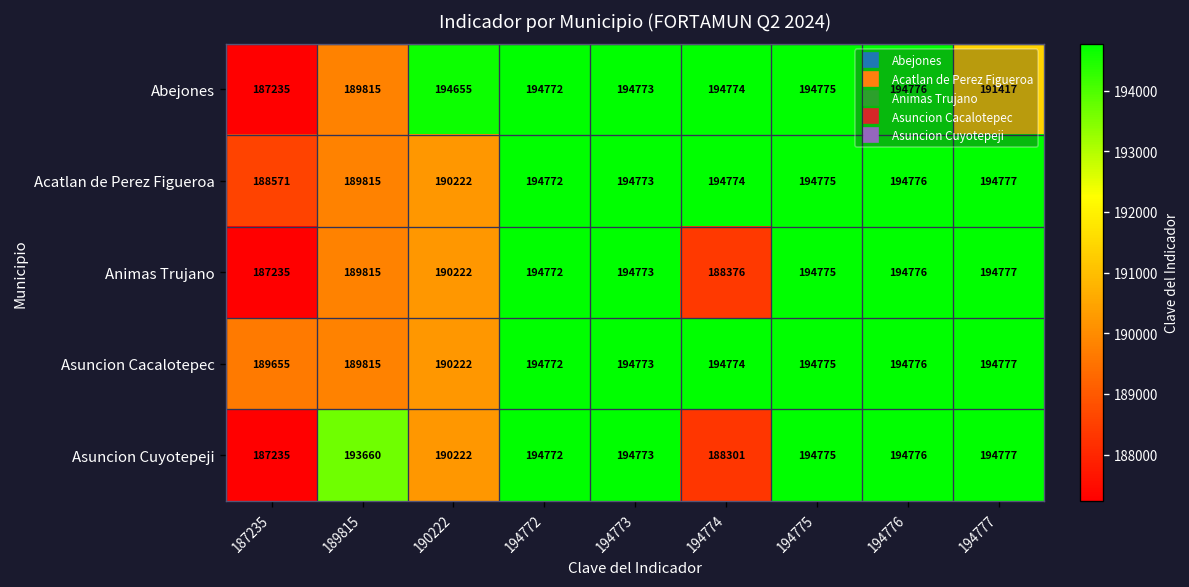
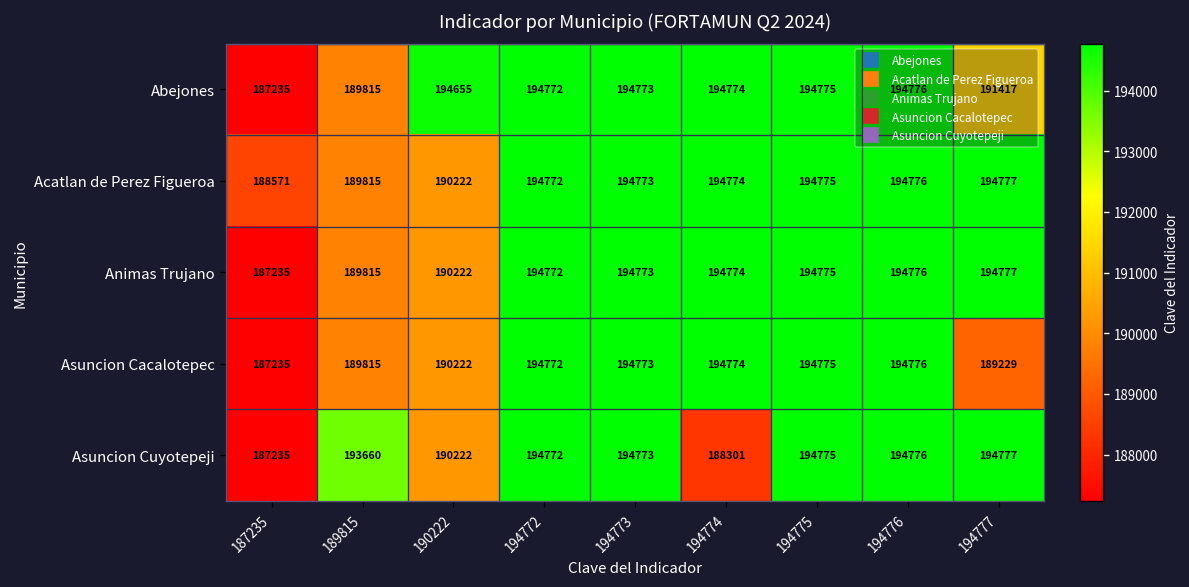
  {
    "Abejones": {
      "187235": 187235,
      "189815": 189815,
      "190222": 194655,
      "194772": 194772,
      "194773": 194773,
      "194774": 194774,
      "194775": 194775
    },
    "Acatlan de Perez Figueroa": {
      "187235": 188571,
      "189815": 189815,
      "190222": 190222,
      "194772": 194772,
      "194773": 194773,
      "194774": 194774,
      "194775": 194775,
      "194776": 194776,
      "194777": 194777
    },
    "Animas Trujano": {
      "187235": 187235,
      "189815": 189815,
      "190222": 190222,
      "194772": 194772,
      "194773": 194773,
-     "194774": 188376,
+     "194774": 194774,
      "194775": 194775,
      "194776": 194776,
      "194777": 194777
    },
    "Asuncion Cacalotepec": {
-     "187235": 189655,
+     "187235": 187235,
      "189815": 189815,
      "190222": 190222,
      "194772": 194772,
      "194773": 194773,
      "194774": 194774,
      "194775": 194775,
      "194776": 194776,
-     "194777": 194777
+     "194777": 189229
    },
    "Asuncion Cuyotepeji": {
      "187235": 187235,
      "189815": 193660,
      "190222": 190222,
      "194772": 194772,
      "194773": 194773,
      "194774": 188301,
      "194775": 194775,
      "194776": 194776,
      "194777": 194777
    }
  }
